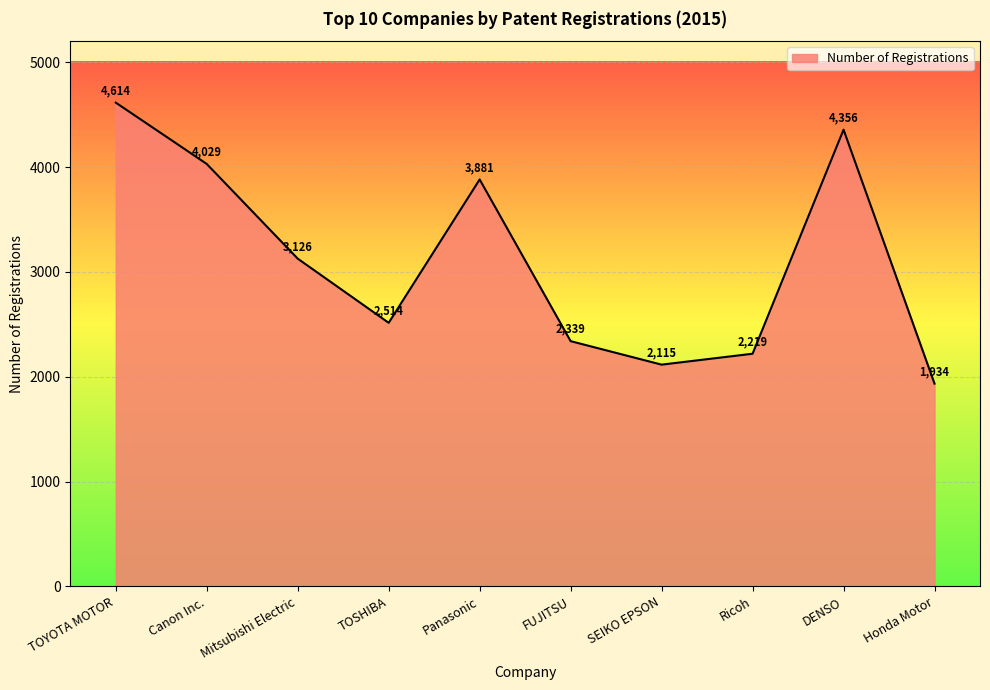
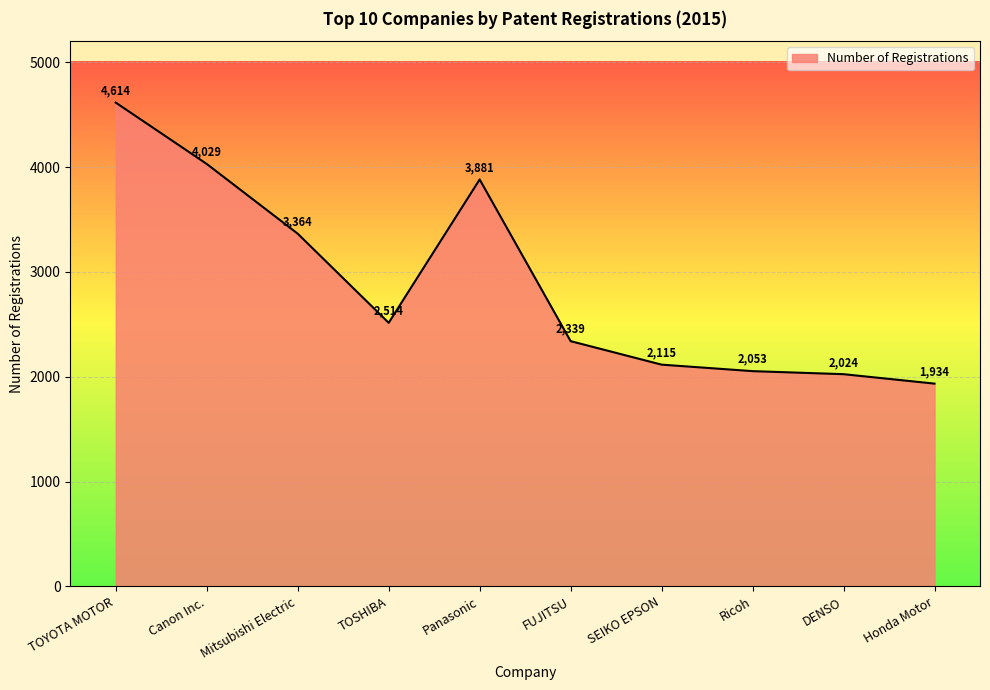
  {
    "TOYOTA MOTOR": "4,614",
    "Canon Inc.": "4,029",
-   "Mitsubishi Electric": "3,126",
+   "Mitsubishi Electric": "3,364",
    "TOSHIBA": "2,514",
    "Panasonic": "3,881",
    "FUJITSU": "2,339",
    "SEIKO EPSON": "2,115",
-   "Ricoh": "2,219",
-   "DENSO": "4,356",
+   "Ricoh": "2,053",
+   "DENSO": "2,024",
    "Honda Motor": "1,934"
  }
